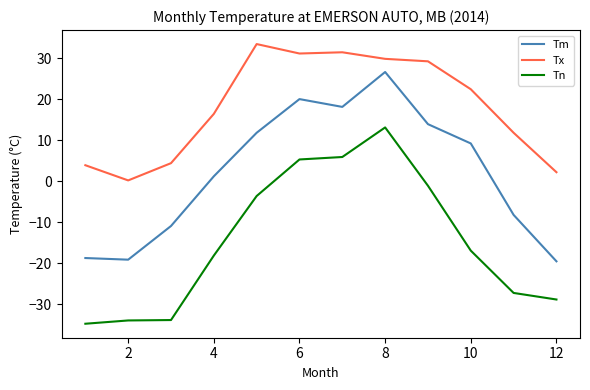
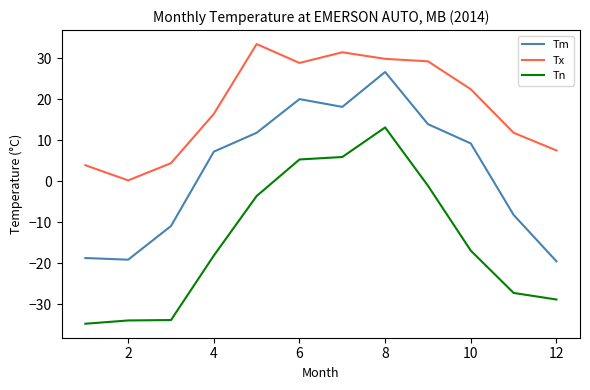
  {
    "Tm": {
      "2": -19,
-     "4": 1,
+     "4": 7,
      "6": 20,
      "8": 27,
      "10": 9,
      "12": -20
    },
    "Tx": {
      "2": 0,
      "4": 16,
-     "6": 31,
+     "6": 29,
      "8": 30,
      "10": 22,
-     "12": 2
+     "12": 8
    },
    "Tn": {
      "2": -34,
      "4": -18,
      "6": 5,
      "8": 13,
      "10": -17,
      "12": -29
    }
  }
